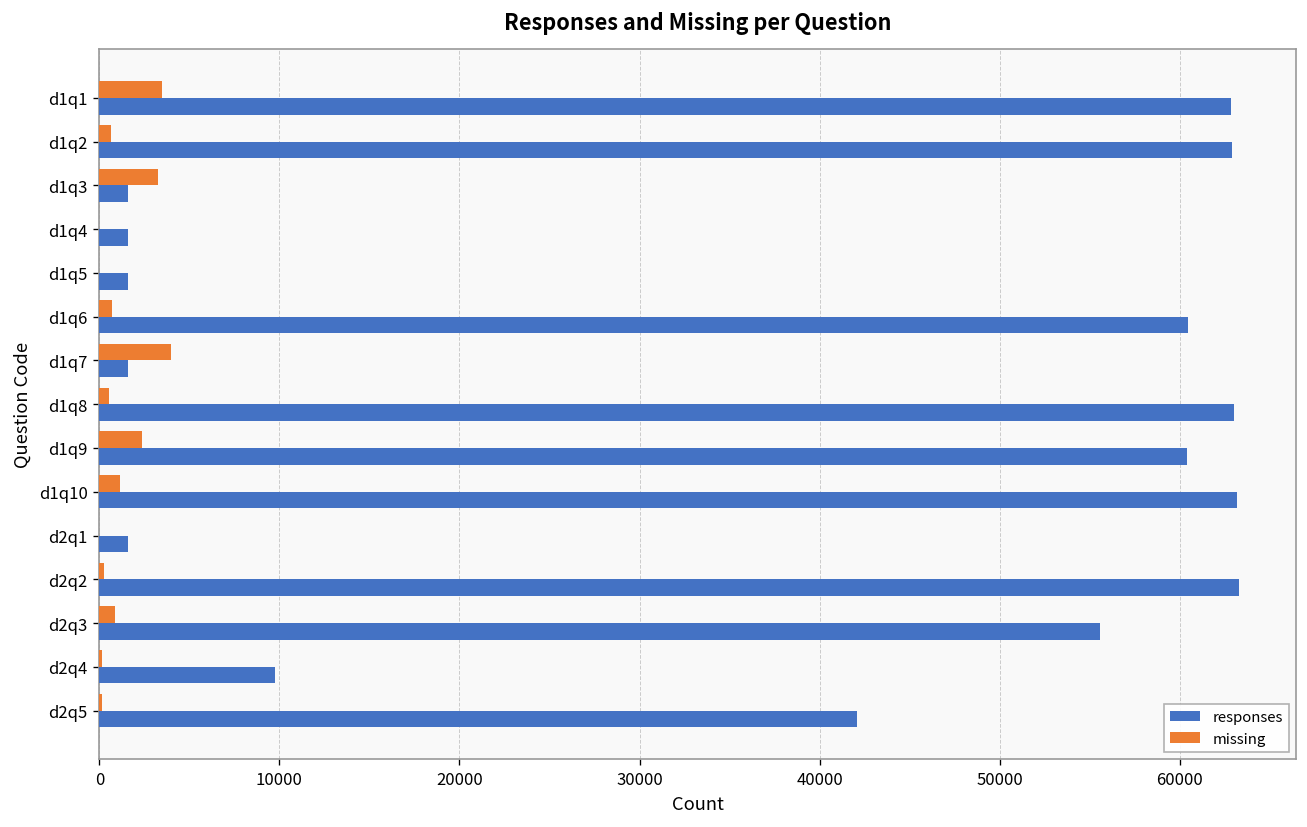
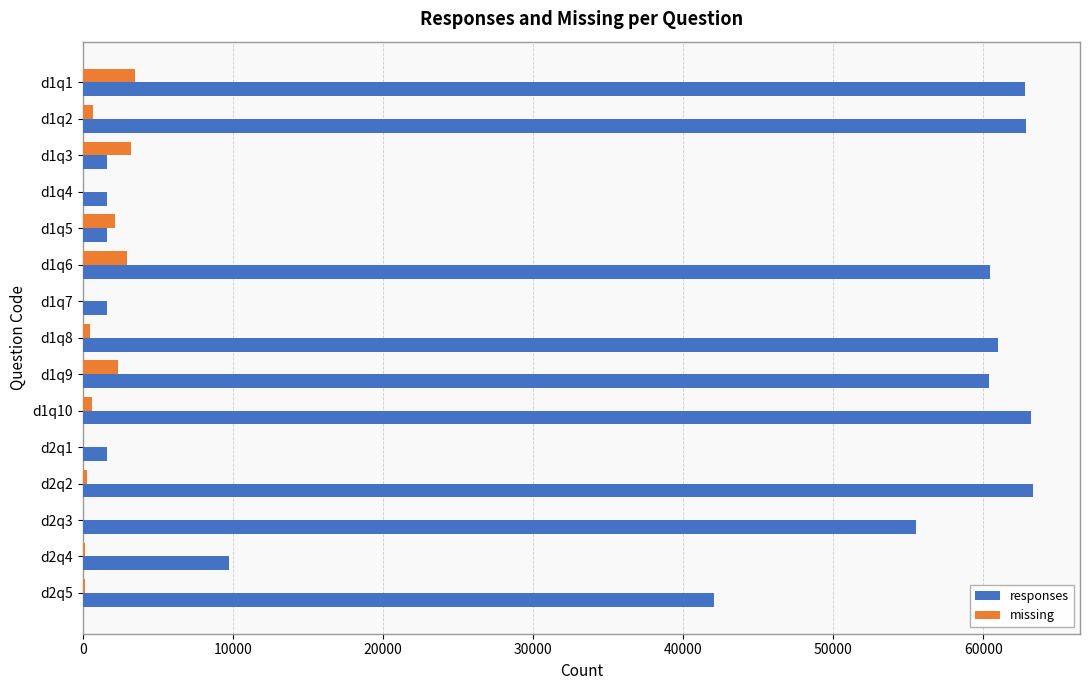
  {
    "responses": {
      "d1q1": 62800,
      "d1q2": 62900,
      "d1q3": 1600,
      "d1q4": 1600,
      "d1q5": 1600,
      "d1q6": 60500,
      "d1q7": 1600,
-     "d1q8": 63000,
+     "d1q8": 61000,
      "d1q9": 60400,
      "d1q10": 63200,
      "d2q1": 1600,
      "d2q2": 63300,
      "d2q3": 55600,
      "d2q4": 9700,
      "d2q5": 42100
    },
    "missing": {
      "d1q1": 3500,
      "d1q2": 700,
      "d1q3": 3200,
      "d1q4": 0,
-     "d1q5": 0,
-     "d1q6": 700,
-     "d1q7": 4000,
+     "d1q5": 2200,
+     "d1q6": 3000,
+     "d1q7": 0,
      "d1q8": 500,
      "d1q9": 2400,
-     "d1q10": 1100,
+     "d1q10": 600,
      "d2q2": 300,
-     "d2q3": 900
+     "d2q3": 0
    }
  }
